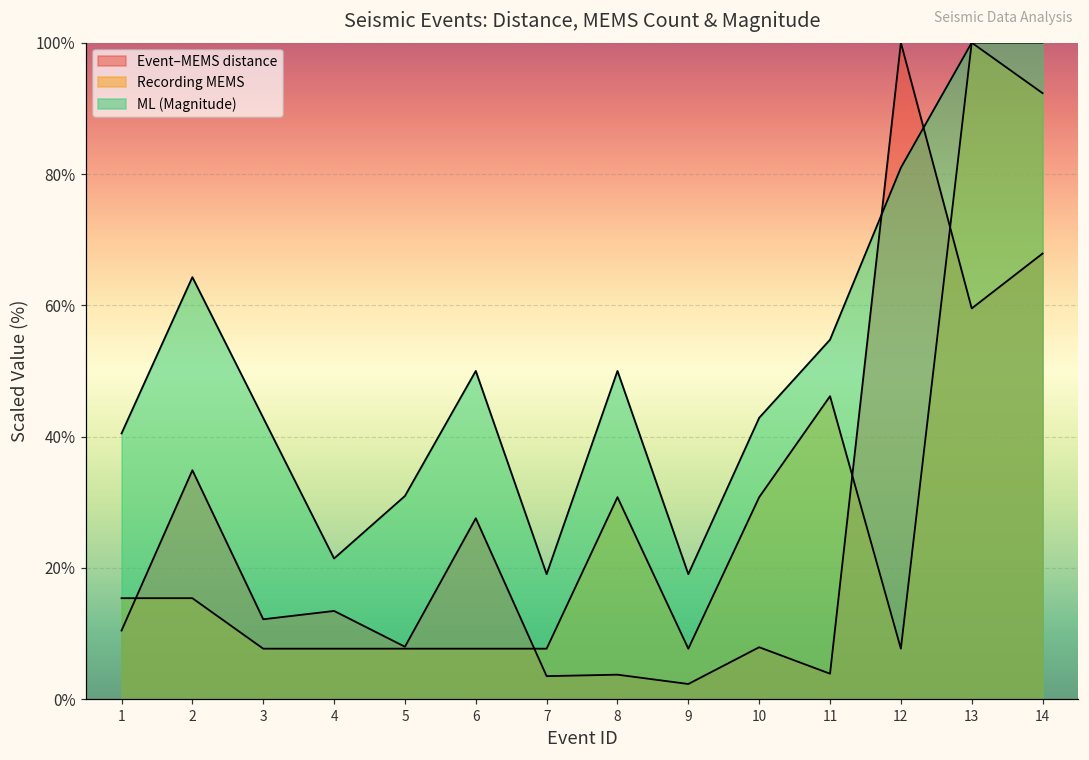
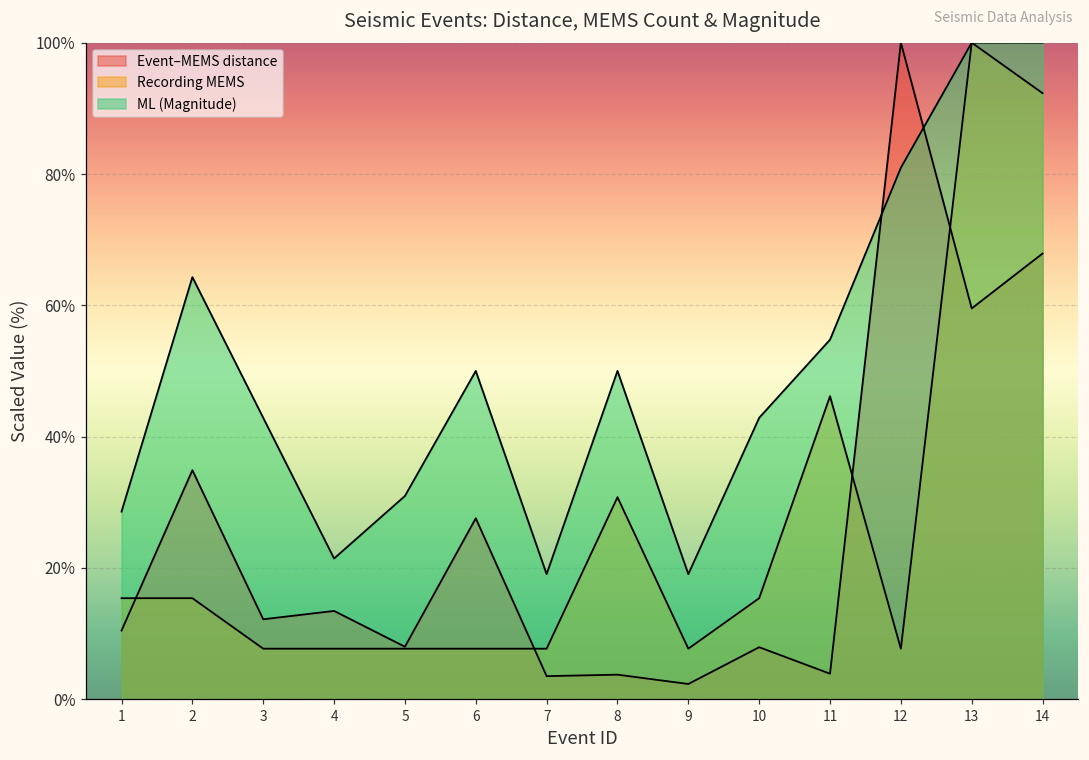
  {
    "Event–MEMS distance": {
      "1": "10%",
      "2": "35%",
      "3": "12%",
      "4": "13%",
      "6": "28%",
      "7": "4%",
      "8": "4%",
      "9": "2%",
      "10": "8%",
      "11": "4%",
      "12": "100%",
      "13": "60%",
      "14": "68%"
    },
    "Recording MEMS": {
      "1": "15%",
      "2": "15%",
      "3": "8%",
      "4": "8%",
      "6": "8%",
      "7": "8%",
      "8": "31%",
      "9": "8%",
-     "10": "31%",
+     "10": "15%",
      "11": "46%",
      "12": "8%",
      "14": "92%"
    },
    "ML (Magnitude)": {
-     "1": "40%",
+     "1": "29%",
      "2": "64%",
      "3": "43%",
      "4": "21%",
      "5": "31%",
      "6": "50%",
      "7": "19%",
      "8": "50%",
      "9": "19%",
      "10": "43%",
      "11": "55%",
      "12": "81%",
      "14": "100%"
    }
  }
